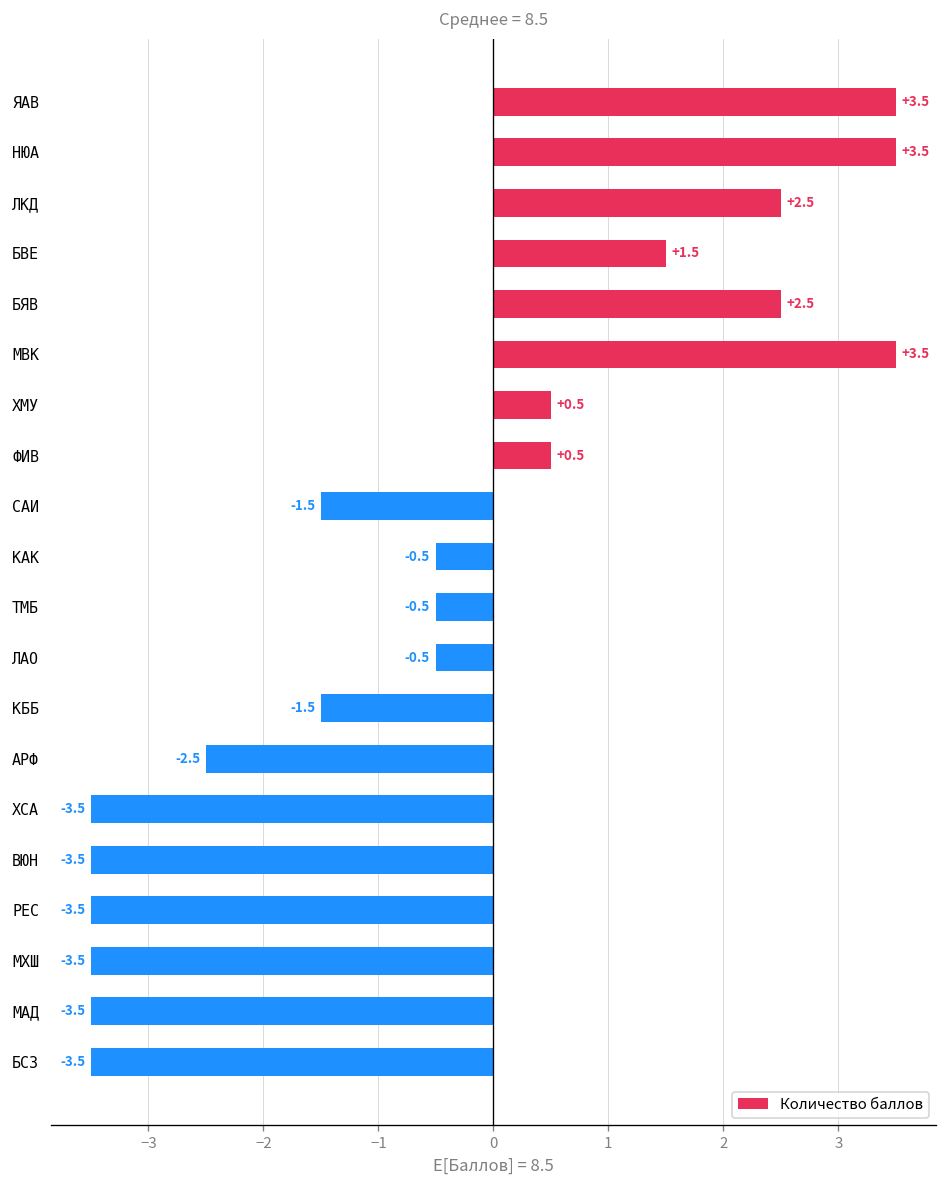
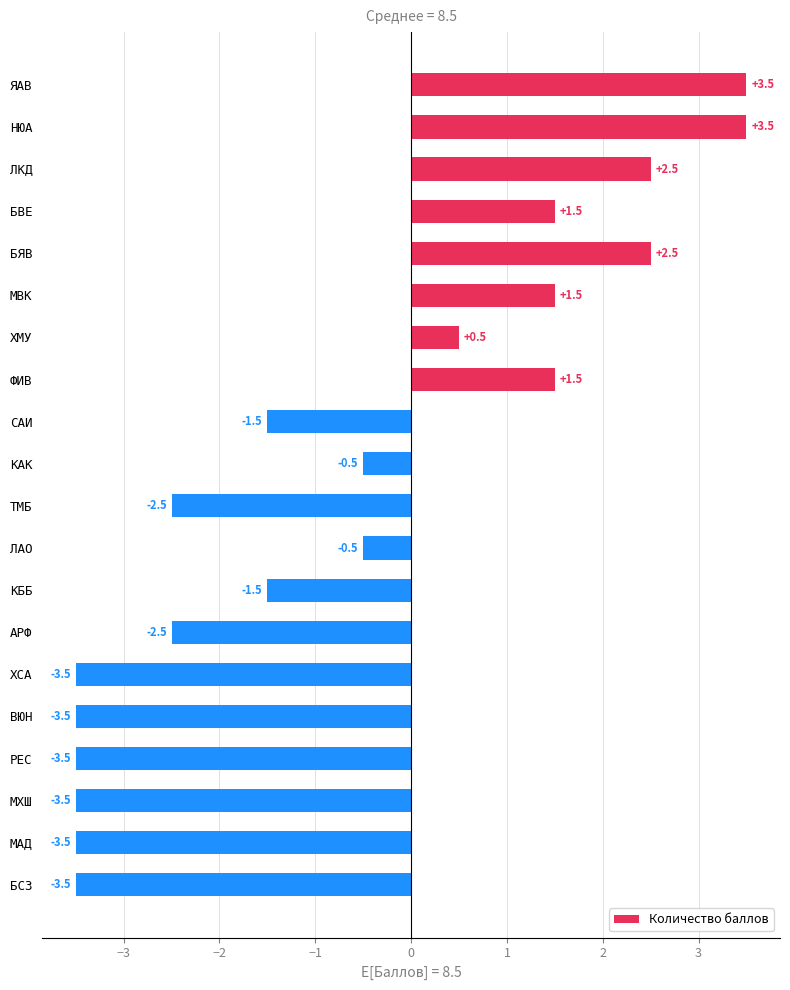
  {
    "ЯАВ": "+3.5",
    "НЮА": "+3.5",
    "ЛКД": "+2.5",
    "БВЕ": "+1.5",
    "БЯВ": "+2.5",
-   "МВК": "+3.5",
+   "МВК": "+1.5",
    "ХМУ": "+0.5",
-   "ФИВ": "+0.5",
+   "ФИВ": "+1.5",
    "САИ": "-1.5",
    "КАК": "-0.5",
-   "ТМБ": "-0.5",
+   "ТМБ": "-2.5",
    "ЛАО": "-0.5",
    "КББ": "-1.5",
    "АРФ": "-2.5",
    "ХСА": "-3.5",
    "ВЮН": "-3.5",
    "РЕС": "-3.5",
    "МХШ": "-3.5",
    "МАД": "-3.5",
    "БСЗ": "-3.5"
  }
